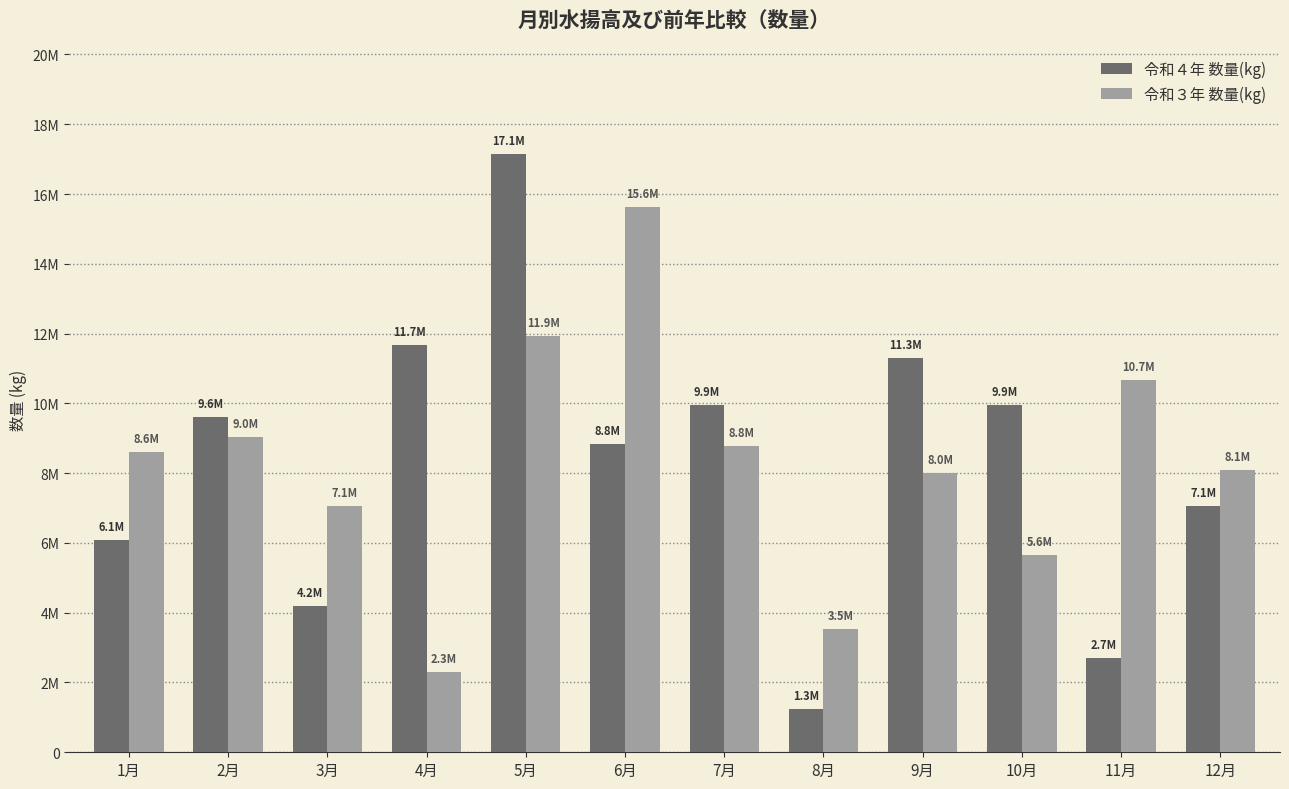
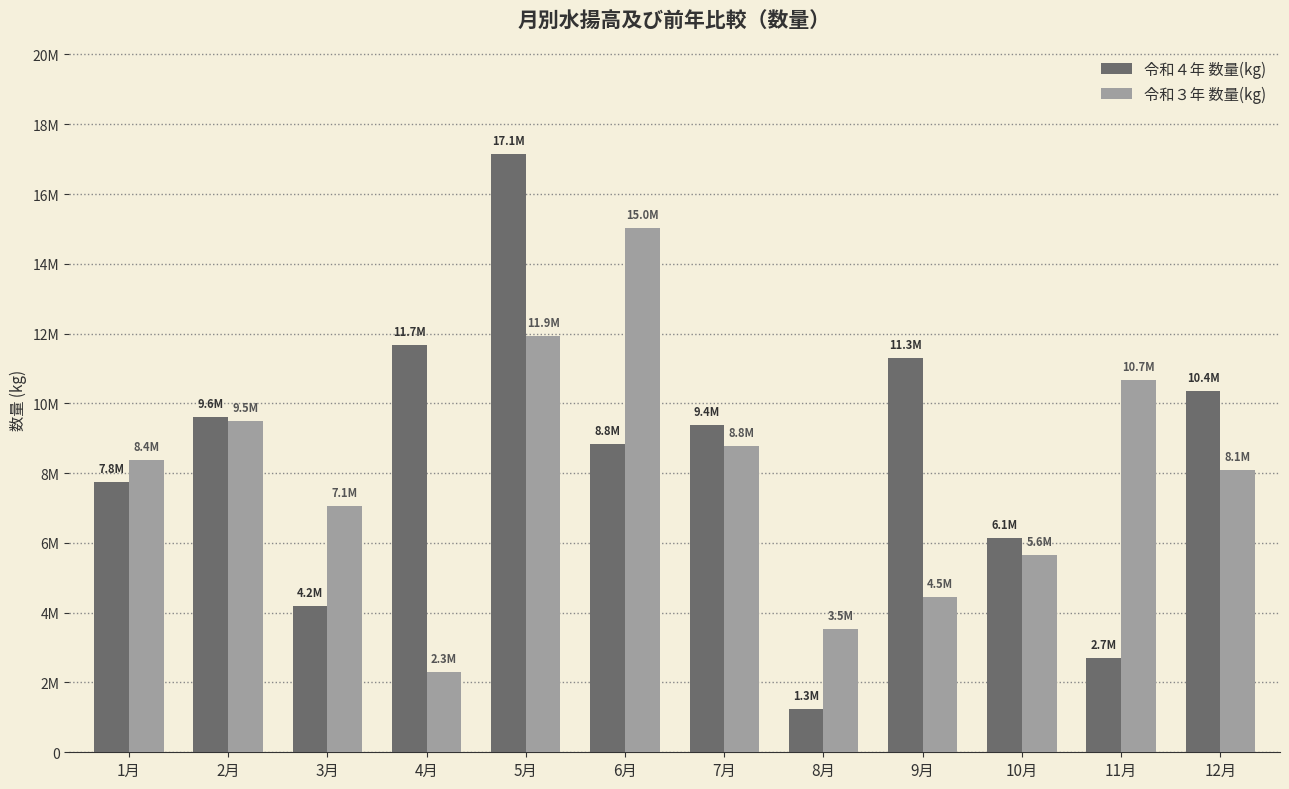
  {
    "令和４年 数量(kg)": {
-     "1月": "6.1M",
+     "1月": "7.8M",
      "2月": "9.6M",
      "3月": "4.2M",
      "4月": "11.7M",
      "5月": "17.1M",
      "6月": "8.8M",
-     "7月": "9.9M",
+     "7月": "9.4M",
      "8月": "1.3M",
      "9月": "11.3M",
-     "10月": "9.9M",
+     "10月": "6.1M",
      "11月": "2.7M",
-     "12月": "7.1M"
+     "12月": "10.4M"
    },
    "令和３年 数量(kg)": {
-     "1月": "8.6M",
-     "2月": "9.0M",
+     "1月": "8.4M",
+     "2月": "9.5M",
      "3月": "7.1M",
      "4月": "2.3M",
      "5月": "11.9M",
-     "6月": "15.6M",
+     "6月": "15.0M",
      "7月": "8.8M",
      "8月": "3.5M",
-     "9月": "8.0M",
+     "9月": "4.5M",
      "10月": "5.6M",
      "11月": "10.7M",
      "12月": "8.1M"
    }
  }
